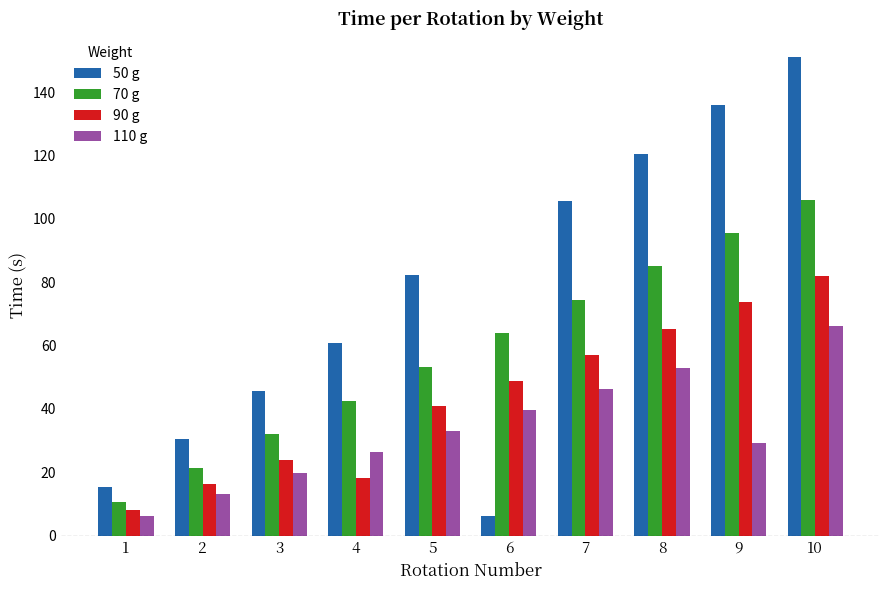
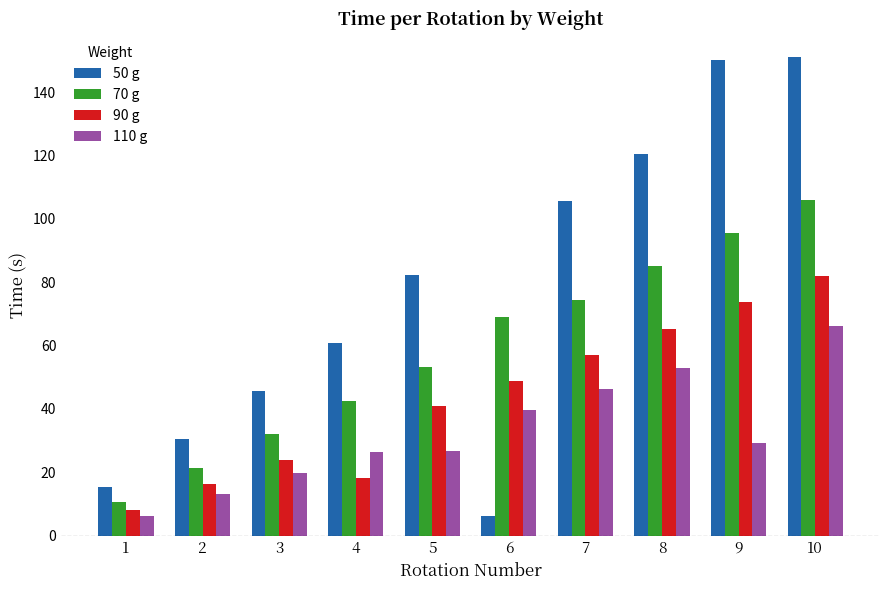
  {
    "50 g": {
      "1": 15,
      "2": 31,
      "3": 46,
      "4": 61,
      "5": 82,
      "6": 6,
      "7": 106,
      "8": 121,
-     "9": 136,
+     "9": 150,
      "10": 151
    },
    "70 g": {
      "1": 11,
      "2": 21,
      "3": 32,
      "4": 42,
      "5": 53,
-     "6": 64,
+     "6": 69,
      "7": 74,
      "8": 85,
      "9": 96,
      "10": 106
    },
    "90 g": {
      "1": 8,
      "2": 16,
      "3": 24,
      "4": 18,
      "5": 41,
      "6": 49,
      "7": 57,
      "8": 65,
      "9": 74,
      "10": 82
    },
    "110 g": {
      "1": 6,
      "2": 13,
      "3": 20,
      "4": 26,
-     "5": 33,
+     "5": 27,
      "6": 40,
      "7": 46,
      "8": 53,
      "9": 29,
      "10": 66
    }
  }
